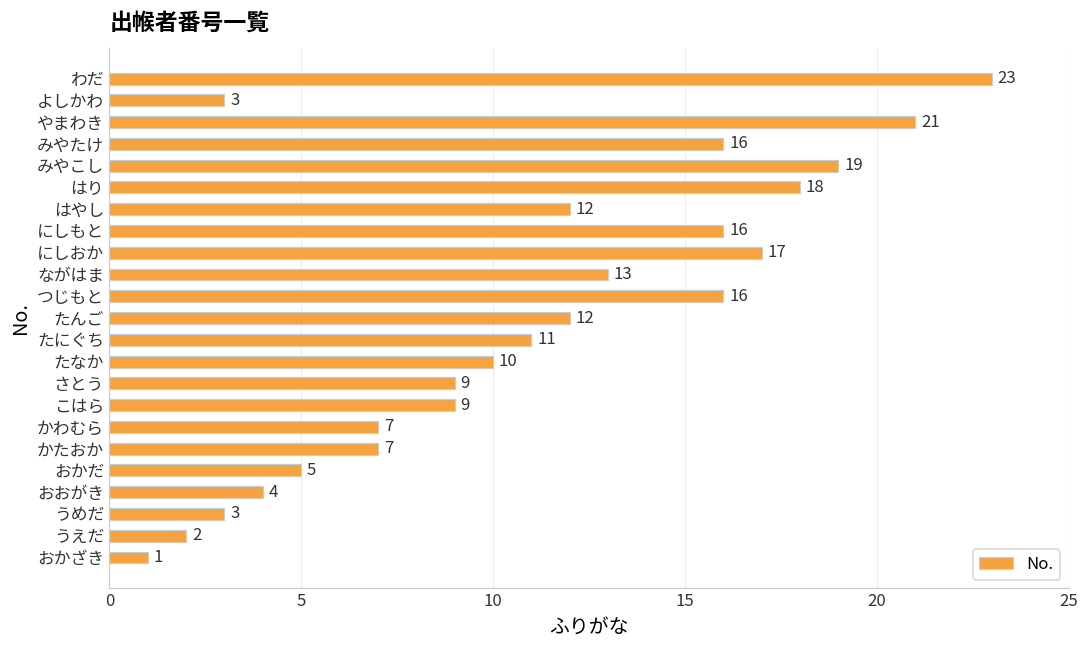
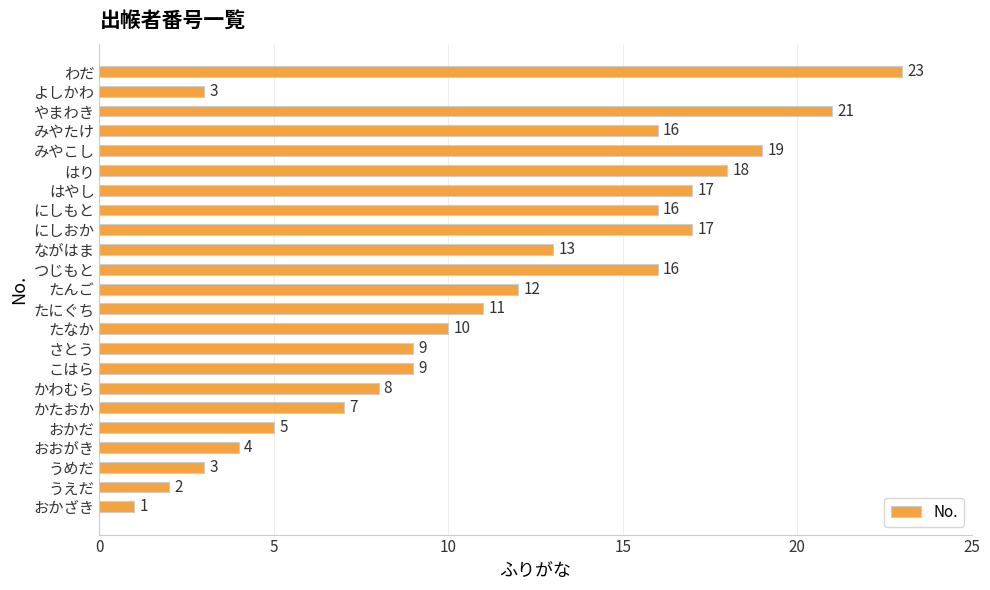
  {
    "わだ": 23,
    "よしかわ": 3,
    "やまわき": 21,
    "みやたけ": 16,
    "みやこし": 19,
    "はり": 18,
-   "はやし": 12,
+   "はやし": 17,
    "にしもと": 16,
    "にしおか": 17,
    "ながはま": 13,
    "つじもと": 16,
    "たんご": 12,
    "たにぐち": 11,
    "たなか": 10,
    "さとう": 9,
    "こはら": 9,
-   "かわむら": 7,
+   "かわむら": 8,
    "かたおか": 7,
    "おかだ": 5,
    "おおがき": 4,
    "うめだ": 3,
    "うえだ": 2,
    "おかざき": 1
  }
